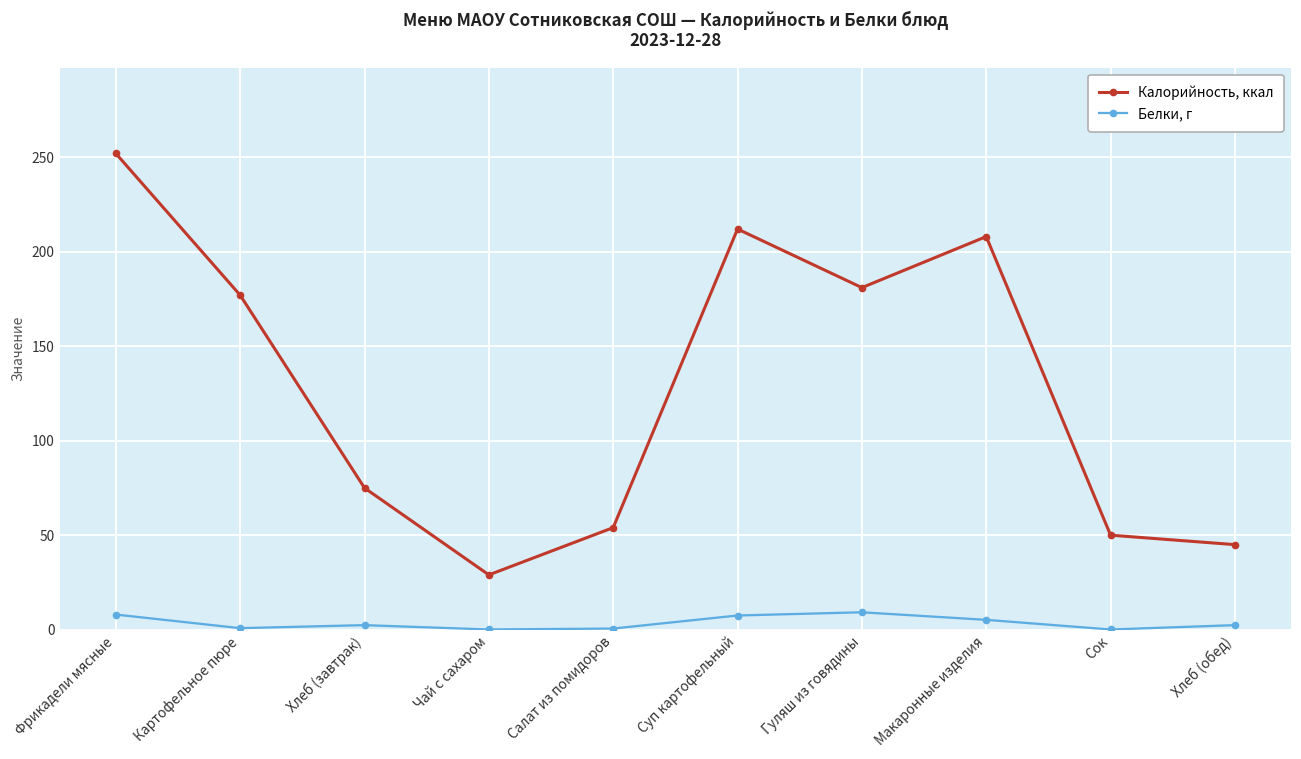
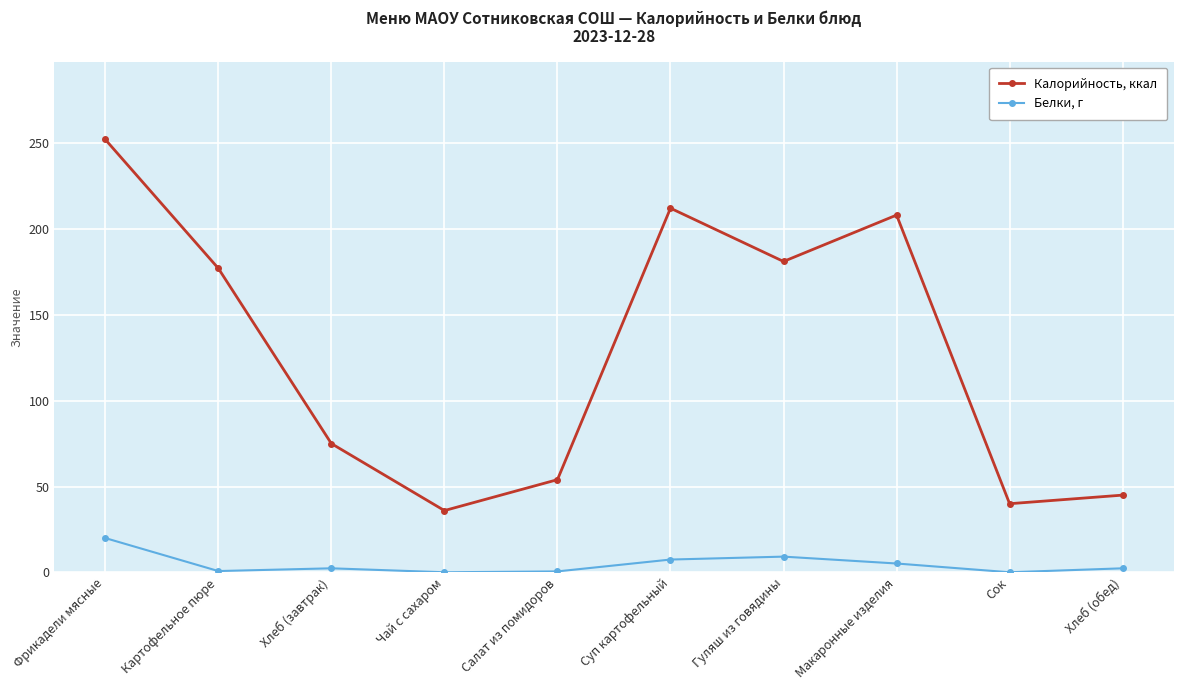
  {
    "Калорийность, ккал": {
      "Фрикадели мясные": 252,
      "Картофельное пюре": 177,
      "Хлеб (завтрак)": 75,
-     "Чай с сахаром": 29,
+     "Чай с сахаром": 36,
      "Салат из помидоров": 54,
      "Суп картофельный": 212,
      "Гуляш из говядины": 181,
      "Макаронные изделия": 208,
-     "Сок": 50,
+     "Сок": 40,
      "Хлеб (обед)": 45
    },
    "Белки, г": {
-     "Фрикадели мясные": 8,
+     "Фрикадели мясные": 20,
      "Картофельное пюре": 1,
      "Хлеб (завтрак)": 2,
      "Чай с сахаром": 0,
      "Салат из помидоров": 1,
      "Суп картофельный": 8,
      "Гуляш из говядины": 9,
      "Макаронные изделия": 5,
      "Сок": 0,
      "Хлеб (обед)": 2
    }
  }
